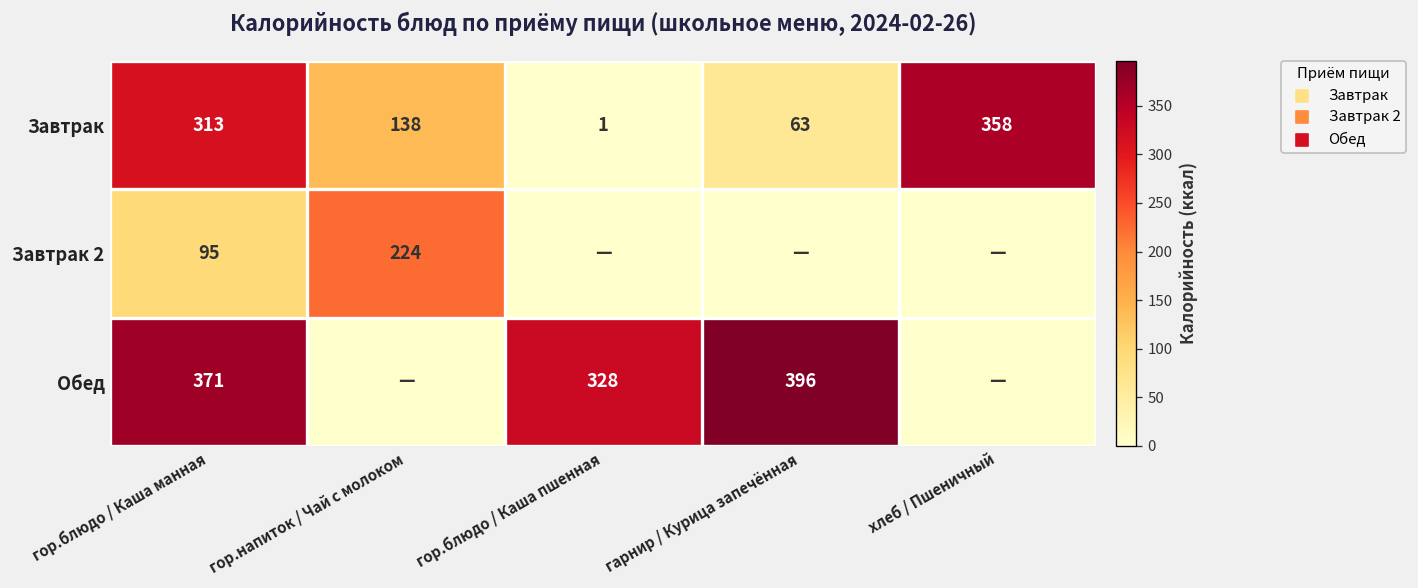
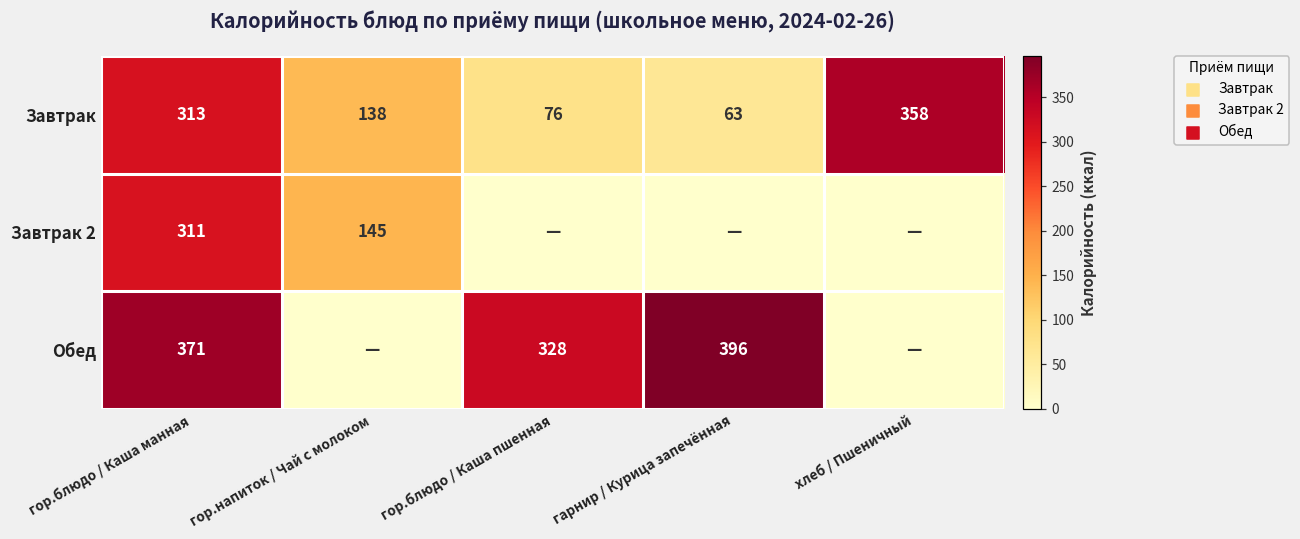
  {
    "Завтрак": {
      "гор.блюдо / Каша манная": 313,
      "гор.напиток / Чай с молоком": 138,
-     "гор.блюдо / Каша пшенная": 1,
+     "гор.блюдо / Каша пшенная": 76,
      "гарнир / Курица запечённая": 63,
      "хлеб / Пшеничный": 358
    },
    "Завтрак 2": {
-     "гор.блюдо / Каша манная": 95,
-     "гор.напиток / Чай с молоком": 224
+     "гор.блюдо / Каша манная": 311,
+     "гор.напиток / Чай с молоком": 145
    },
    "Обед": {
      "гор.блюдо / Каша манная": 371,
      "гор.блюдо / Каша пшенная": 328,
      "гарнир / Курица запечённая": 396
    }
  }
